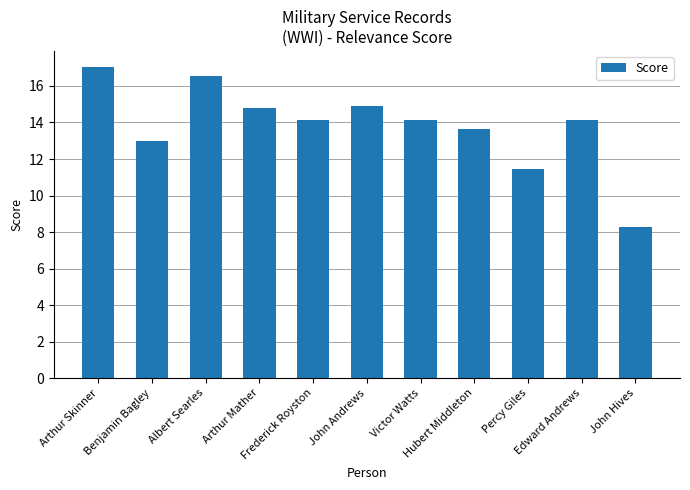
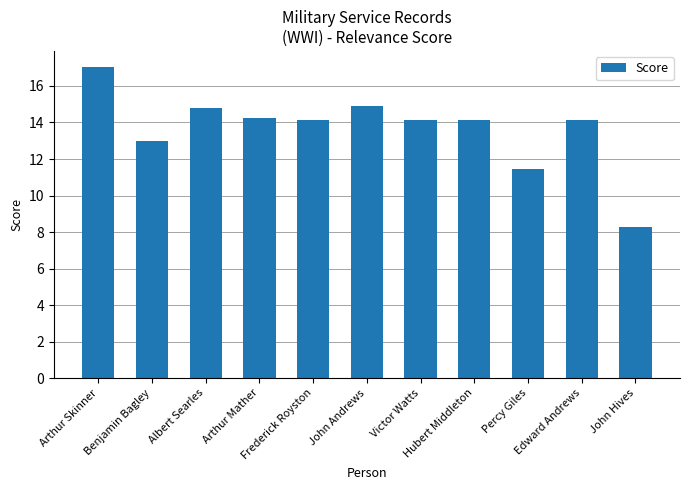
  {
    "Arthur Skinner": 17.1,
    "Benjamin Bagley": 13.0,
-   "Albert Searles": 16.6,
-   "Arthur Mather": 14.8,
+   "Albert Searles": 14.8,
+   "Arthur Mather": 14.2,
    "Frederick Royston": 14.2,
    "John Andrews": 14.9,
    "Victor Watts": 14.2,
-   "Hubert Middleton": 13.7,
+   "Hubert Middleton": 14.2,
    "Percy Giles": 11.4,
    "Edward Andrews": 14.2,
    "John Hives": 8.3
  }
